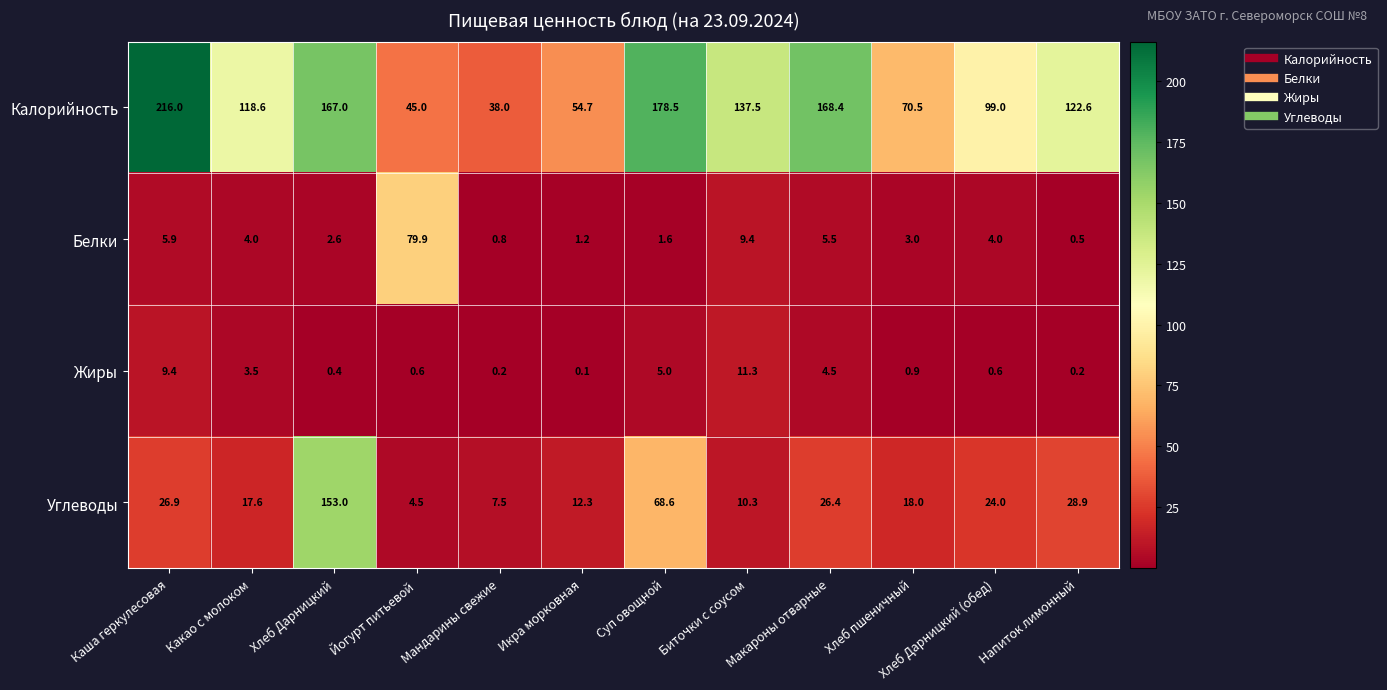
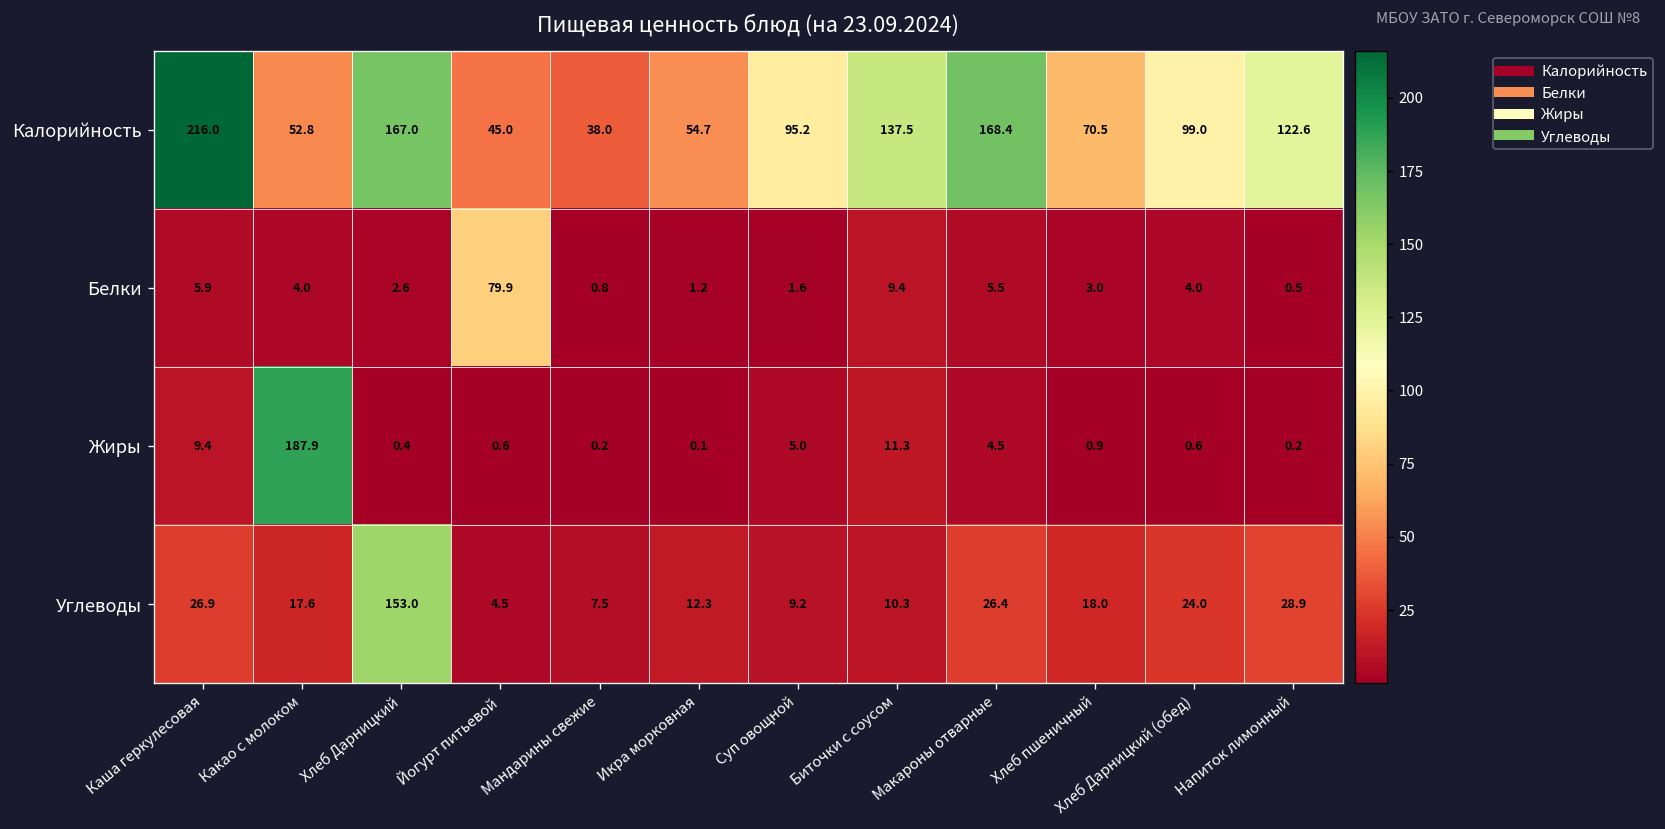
  {
    "Калорийность": {
      "Каша геркулесовая": 216.0,
-     "Какао с молоком": 118.6,
+     "Какао с молоком": 52.8,
      "Хлеб Дарницкий": 167.0,
      "Йогурт питьевой": 45.0,
      "Мандарины свежие": 38.0,
      "Икра морковная": 54.7,
-     "Суп овощной": 178.5,
+     "Суп овощной": 95.2,
      "Биточки с соусом": 137.5,
      "Макароны отварные": 168.4,
      "Хлеб пшеничный": 70.5,
      "Хлеб Дарницкий (обед)": 99.0,
      "Напиток лимонный": 122.6
    },
    "Белки": {
      "Каша геркулесовая": 5.9,
      "Какао с молоком": 4.0,
      "Хлеб Дарницкий": 2.6,
      "Йогурт питьевой": 79.9,
      "Мандарины свежие": 0.8,
      "Икра морковная": 1.2,
      "Суп овощной": 1.6,
      "Биточки с соусом": 9.4,
      "Макароны отварные": 5.5,
      "Хлеб пшеничный": 3.0,
      "Хлеб Дарницкий (обед)": 4.0,
      "Напиток лимонный": 0.5
    },
    "Жиры": {
      "Каша геркулесовая": 9.4,
-     "Какао с молоком": 3.5,
+     "Какао с молоком": 187.9,
      "Хлеб Дарницкий": 0.4,
      "Йогурт питьевой": 0.6,
      "Мандарины свежие": 0.2,
      "Икра морковная": 0.1,
      "Суп овощной": 5.0,
      "Биточки с соусом": 11.3,
      "Макароны отварные": 4.5,
      "Хлеб пшеничный": 0.9,
      "Хлеб Дарницкий (обед)": 0.6,
      "Напиток лимонный": 0.2
    },
    "Углеводы": {
      "Каша геркулесовая": 26.9,
      "Какао с молоком": 17.6,
      "Хлеб Дарницкий": 153.0,
      "Йогурт питьевой": 4.5,
      "Мандарины свежие": 7.5,
      "Икра морковная": 12.3,
-     "Суп овощной": 68.6,
+     "Суп овощной": 9.2,
      "Биточки с соусом": 10.3,
      "Макароны отварные": 26.4,
      "Хлеб пшеничный": 18.0,
      "Хлеб Дарницкий (обед)": 24.0,
      "Напиток лимонный": 28.9
    }
  }
